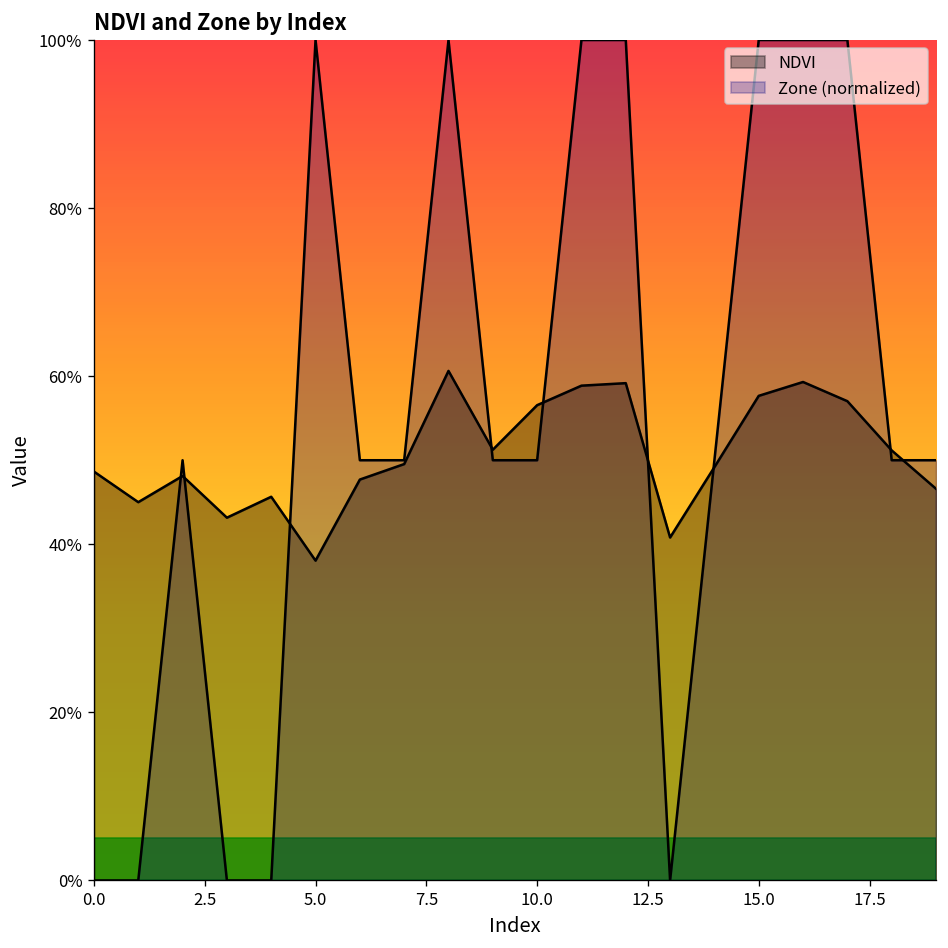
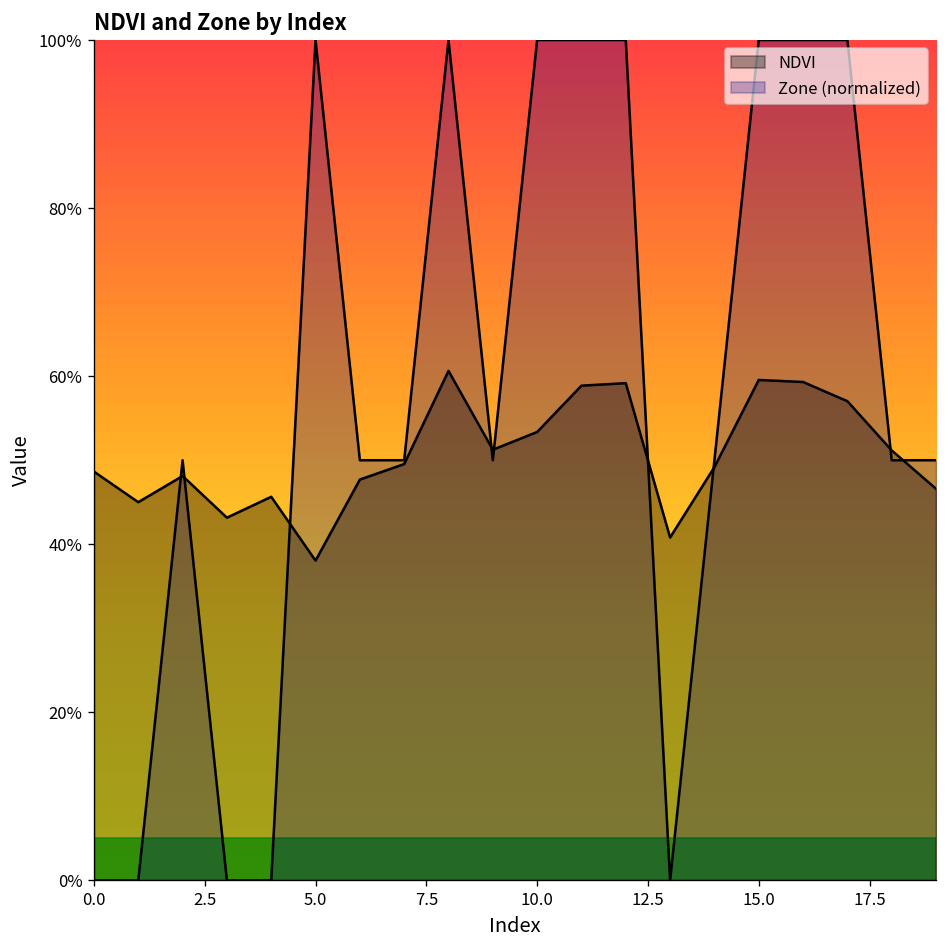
  {
    "NDVI": {
      "0.0": "49%",
      "5.0": "38%",
-     "10.0": "57%",
-     "15.0": "58%"
+     "10.0": "53%",
+     "15.0": "60%"
    },
    "Zone (normalized)": {
      "5.0": "100%",
-     "10.0": "50%",
+     "10.0": "100%",
      "15.0": "100%"
    }
  }
